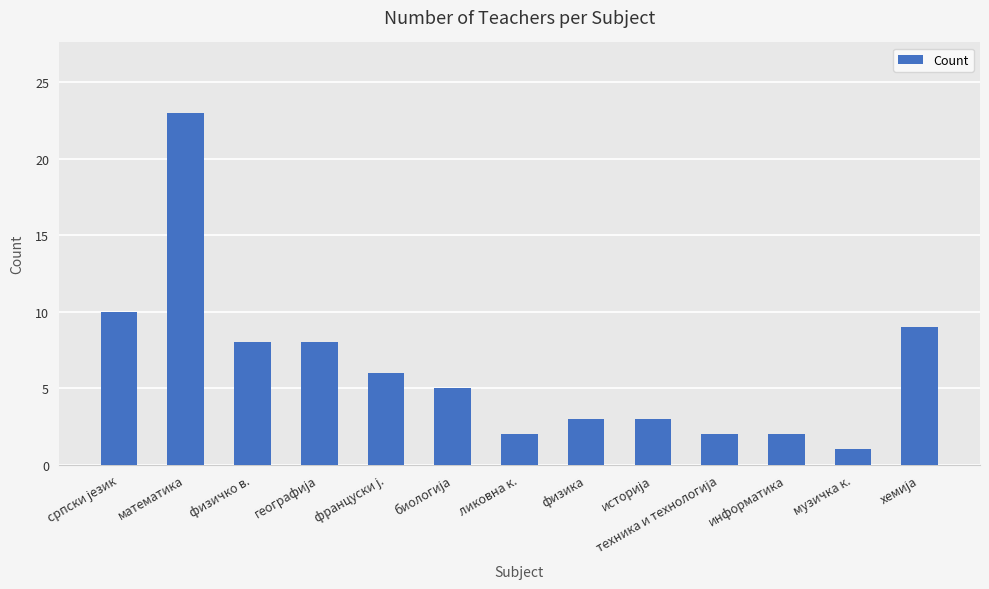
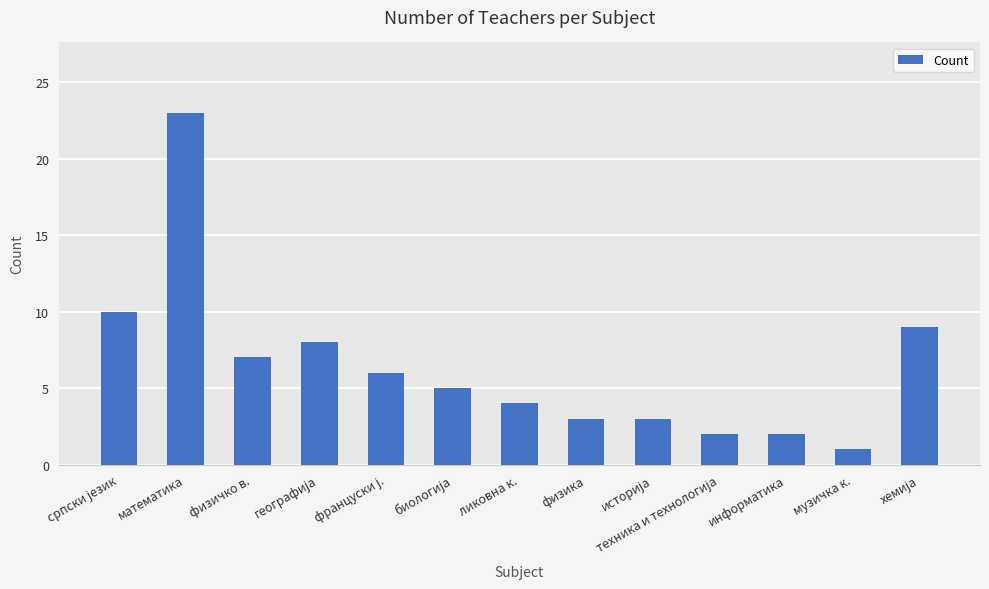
  {
    "српски језик": 10,
    "математика": 23,
-   "физичко в.": 8,
+   "физичко в.": 7,
    "географија": 8,
    "француски ј.": 6,
    "биологија": 5,
-   "ликовна к.": 2,
+   "ликовна к.": 4,
    "физика": 3,
    "историја": 3,
    "техника и технологија": 2,
    "информатика": 2,
    "музичка к.": 1,
    "хемија": 9
  }
